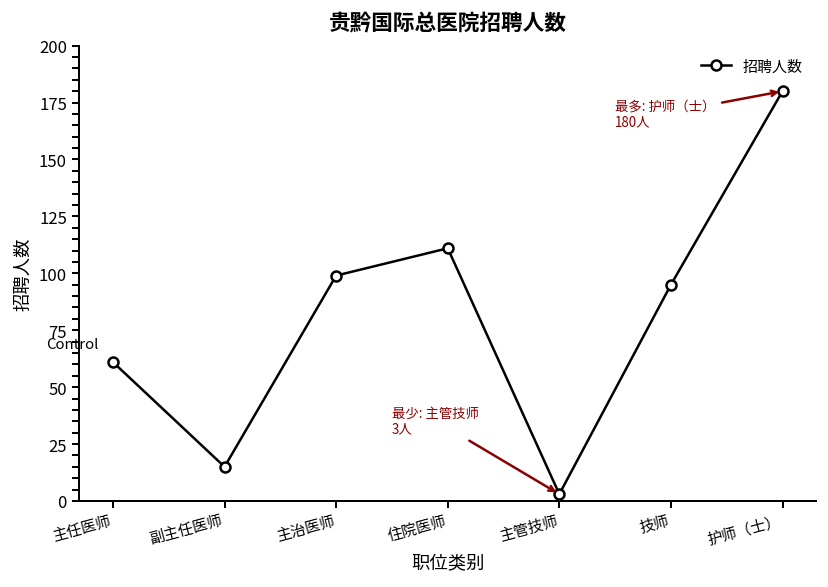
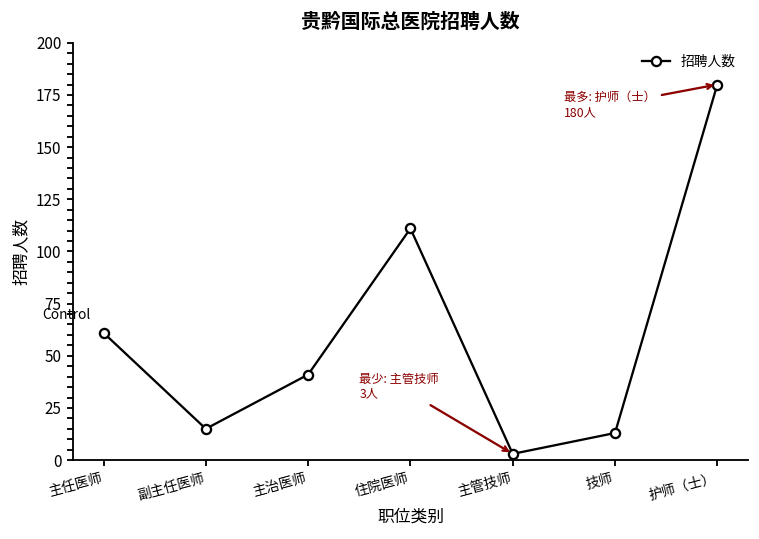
  {
    "主任医师": 61,
    "副主任医师": 15,
-   "主治医师": 99,
+   "主治医师": 41,
    "住院医师": 111,
-   "技师": 95
+   "技师": 13
  }
